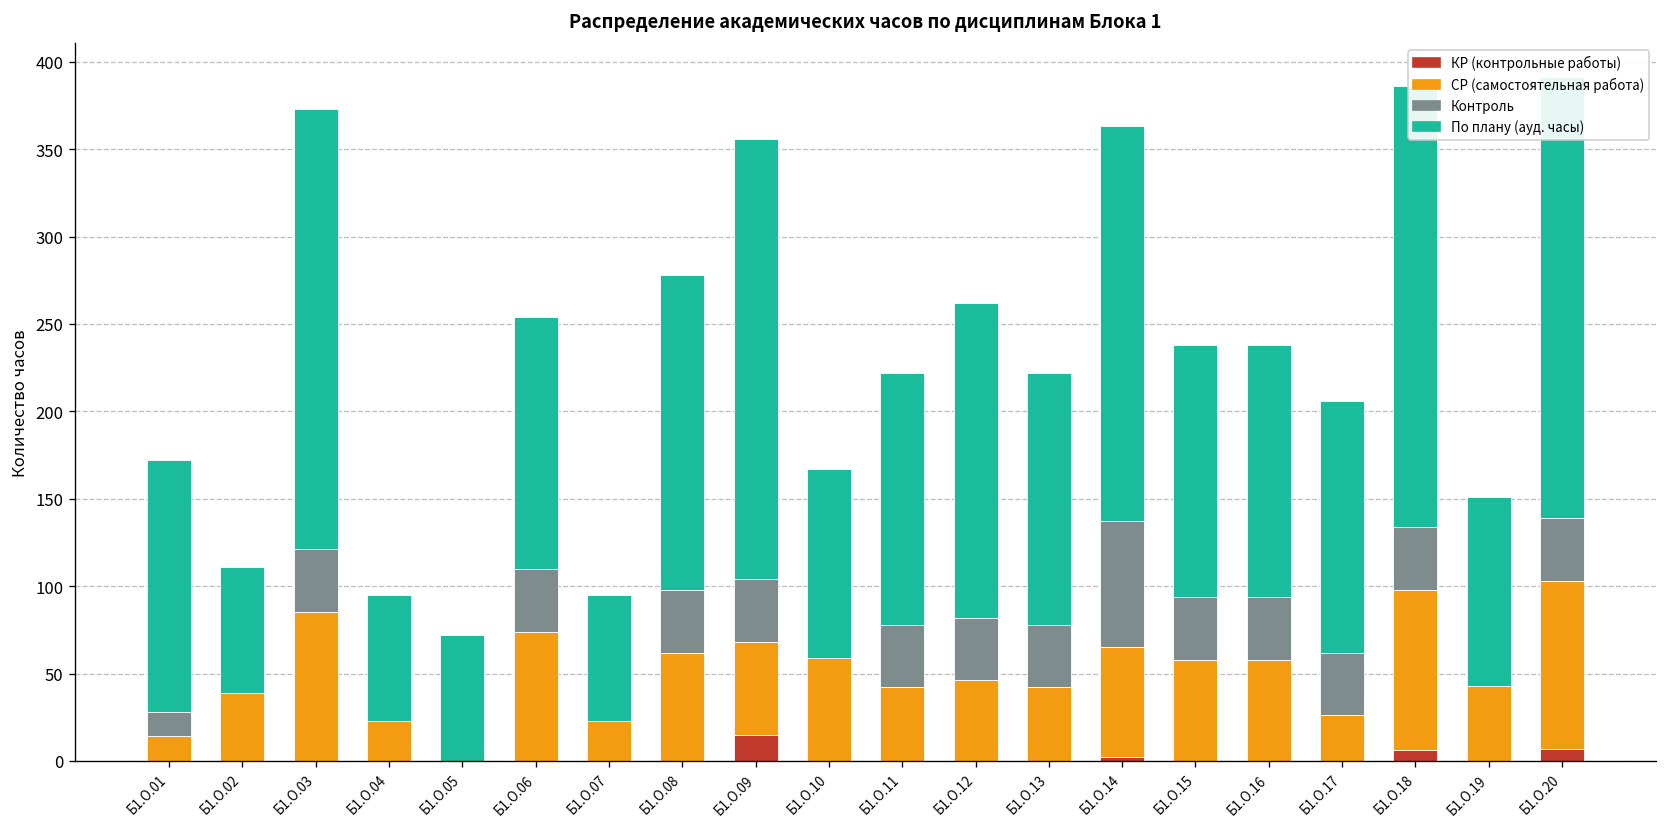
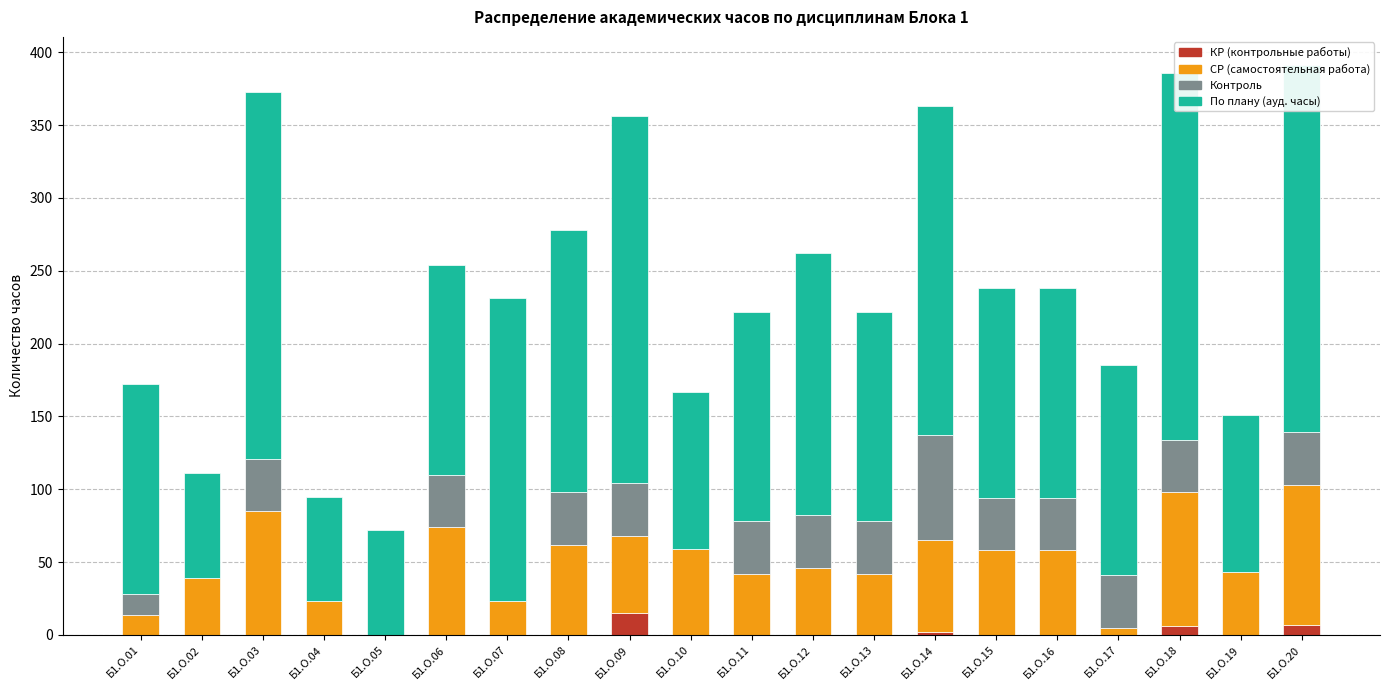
  {
    "КР (контрольные работы)": {
      "Б1.О.01": 0,
      "Б1.О.02": 0,
      "Б1.О.03": 0,
      "Б1.О.04": 0,
      "Б1.О.05": 0,
      "Б1.О.06": 0,
      "Б1.О.07": 0,
      "Б1.О.08": 0,
      "Б1.О.09": 15,
      "Б1.О.10": 0,
      "Б1.О.11": 0,
      "Б1.О.12": 0,
      "Б1.О.13": 0,
      "Б1.О.14": 2,
      "Б1.О.15": 0,
      "Б1.О.16": 0,
      "Б1.О.17": 0,
      "Б1.О.18": 6,
      "Б1.О.19": 0,
      "Б1.О.20": 7
    },
    "СР (самостоятельная работа)": {
      "Б1.О.01": 14,
      "Б1.О.02": 39,
      "Б1.О.03": 85,
      "Б1.О.04": 23,
      "Б1.О.05": 0,
      "Б1.О.06": 74,
      "Б1.О.07": 23,
      "Б1.О.08": 62,
      "Б1.О.09": 53,
      "Б1.О.10": 59,
      "Б1.О.11": 42,
      "Б1.О.12": 46,
      "Б1.О.13": 42,
      "Б1.О.14": 63,
      "Б1.О.15": 58,
      "Б1.О.16": 58,
-     "Б1.О.17": 26,
+     "Б1.О.17": 5,
      "Б1.О.18": 92,
      "Б1.О.19": 43,
      "Б1.О.20": 96
    },
    "Контроль": {
      "Б1.О.01": 14,
      "Б1.О.02": 0,
      "Б1.О.03": 36,
      "Б1.О.04": 0,
      "Б1.О.05": 0,
      "Б1.О.06": 36,
      "Б1.О.07": 0,
      "Б1.О.08": 36,
      "Б1.О.09": 36,
      "Б1.О.10": 0,
      "Б1.О.11": 36,
      "Б1.О.12": 36,
      "Б1.О.13": 36,
      "Б1.О.14": 72,
      "Б1.О.15": 36,
      "Б1.О.16": 36,
      "Б1.О.17": 36,
      "Б1.О.18": 36,
      "Б1.О.19": 0,
      "Б1.О.20": 36
    },
    "По плану (ауд. часы)": {
      "Б1.О.01": 144,
      "Б1.О.02": 72,
      "Б1.О.03": 252,
      "Б1.О.04": 72,
      "Б1.О.05": 72,
      "Б1.О.06": 144,
-     "Б1.О.07": 72,
+     "Б1.О.07": 208,
      "Б1.О.08": 180,
      "Б1.О.09": 252,
      "Б1.О.10": 108,
      "Б1.О.11": 144,
      "Б1.О.12": 180,
      "Б1.О.13": 144,
      "Б1.О.14": 226,
      "Б1.О.15": 144,
      "Б1.О.16": 144,
      "Б1.О.17": 144,
      "Б1.О.19": 108
    }
  }
